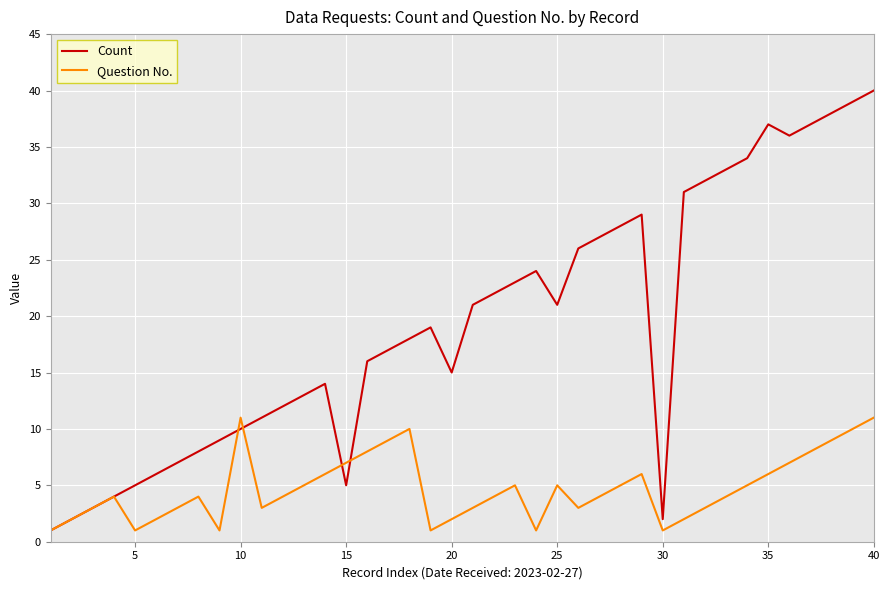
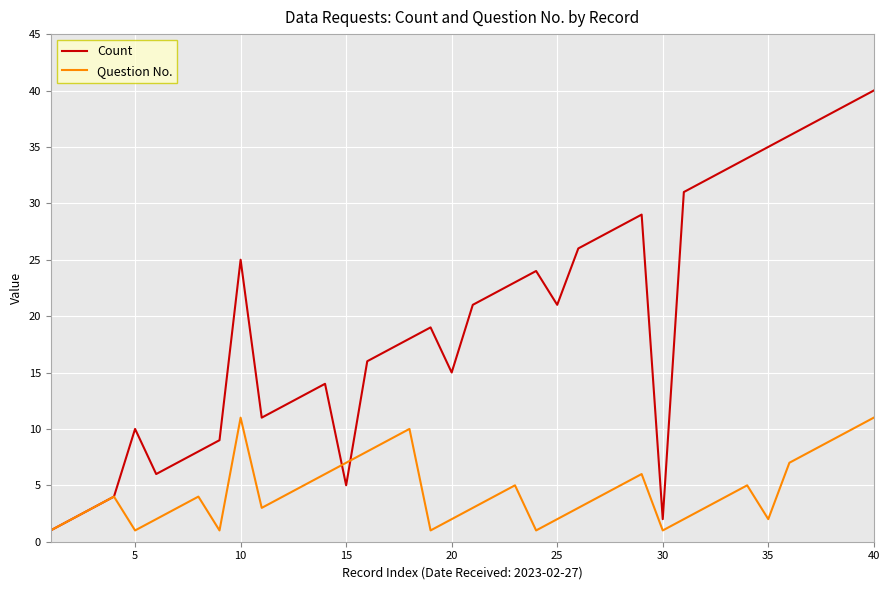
  {
    "Count": {
-     "5": 5,
-     "10": 10,
+     "5": 10,
+     "10": 25,
      "15": 5,
      "20": 15,
      "25": 21,
      "30": 2,
-     "35": 37,
+     "35": 35,
      "40": 40
    },
    "Question No.": {
      "5": 1,
      "10": 11,
      "15": 7,
      "20": 2,
-     "25": 5,
+     "25": 2,
      "30": 1,
-     "35": 6,
+     "35": 2,
      "40": 11
    }
  }
